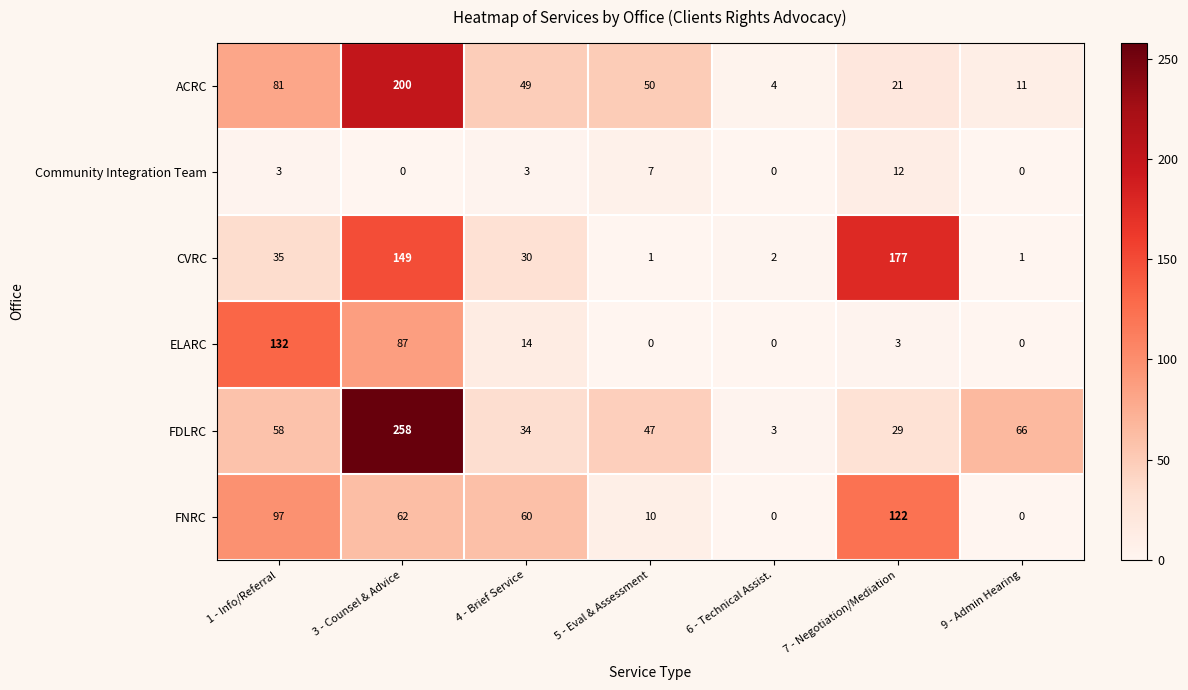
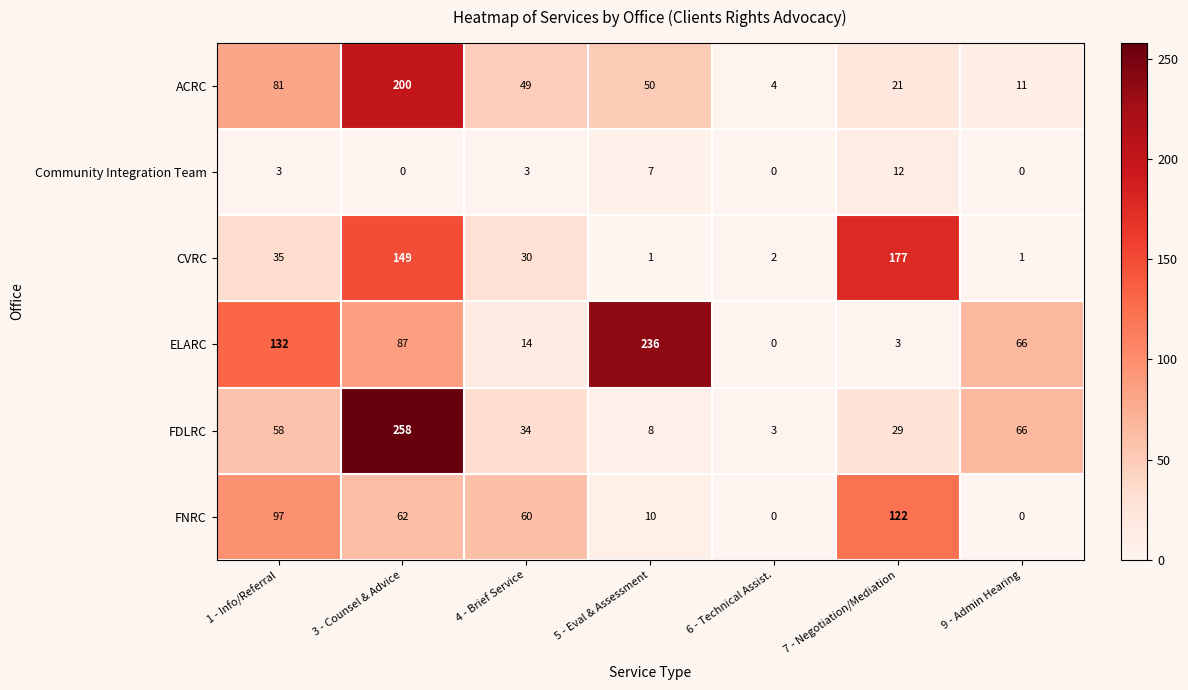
  {
    "ACRC": {
      "1 - Info/Referral": 81,
      "3 - Counsel & Advice": 200,
      "4 - Brief Service": 49,
      "5 - Eval & Assessment": 50,
      "6 - Technical Assist.": 4,
      "7 - Negotiation/Mediation": 21,
      "9 - Admin Hearing": 11
    },
    "Community Integration Team": {
      "1 - Info/Referral": 3,
      "3 - Counsel & Advice": 0,
      "4 - Brief Service": 3,
      "5 - Eval & Assessment": 7,
      "6 - Technical Assist.": 0,
      "7 - Negotiation/Mediation": 12,
      "9 - Admin Hearing": 0
    },
    "CVRC": {
      "1 - Info/Referral": 35,
      "3 - Counsel & Advice": 149,
      "4 - Brief Service": 30,
      "5 - Eval & Assessment": 1,
      "6 - Technical Assist.": 2,
      "7 - Negotiation/Mediation": 177,
      "9 - Admin Hearing": 1
    },
    "ELARC": {
      "1 - Info/Referral": 132,
      "3 - Counsel & Advice": 87,
      "4 - Brief Service": 14,
-     "5 - Eval & Assessment": 0,
+     "5 - Eval & Assessment": 236,
      "6 - Technical Assist.": 0,
      "7 - Negotiation/Mediation": 3,
-     "9 - Admin Hearing": 0
+     "9 - Admin Hearing": 66
    },
    "FDLRC": {
      "1 - Info/Referral": 58,
      "3 - Counsel & Advice": 258,
      "4 - Brief Service": 34,
-     "5 - Eval & Assessment": 47,
+     "5 - Eval & Assessment": 8,
      "6 - Technical Assist.": 3,
      "7 - Negotiation/Mediation": 29,
      "9 - Admin Hearing": 66
    },
    "FNRC": {
      "1 - Info/Referral": 97,
      "3 - Counsel & Advice": 62,
      "4 - Brief Service": 60,
      "5 - Eval & Assessment": 10,
      "6 - Technical Assist.": 0,
      "7 - Negotiation/Mediation": 122,
      "9 - Admin Hearing": 0
    }
  }
